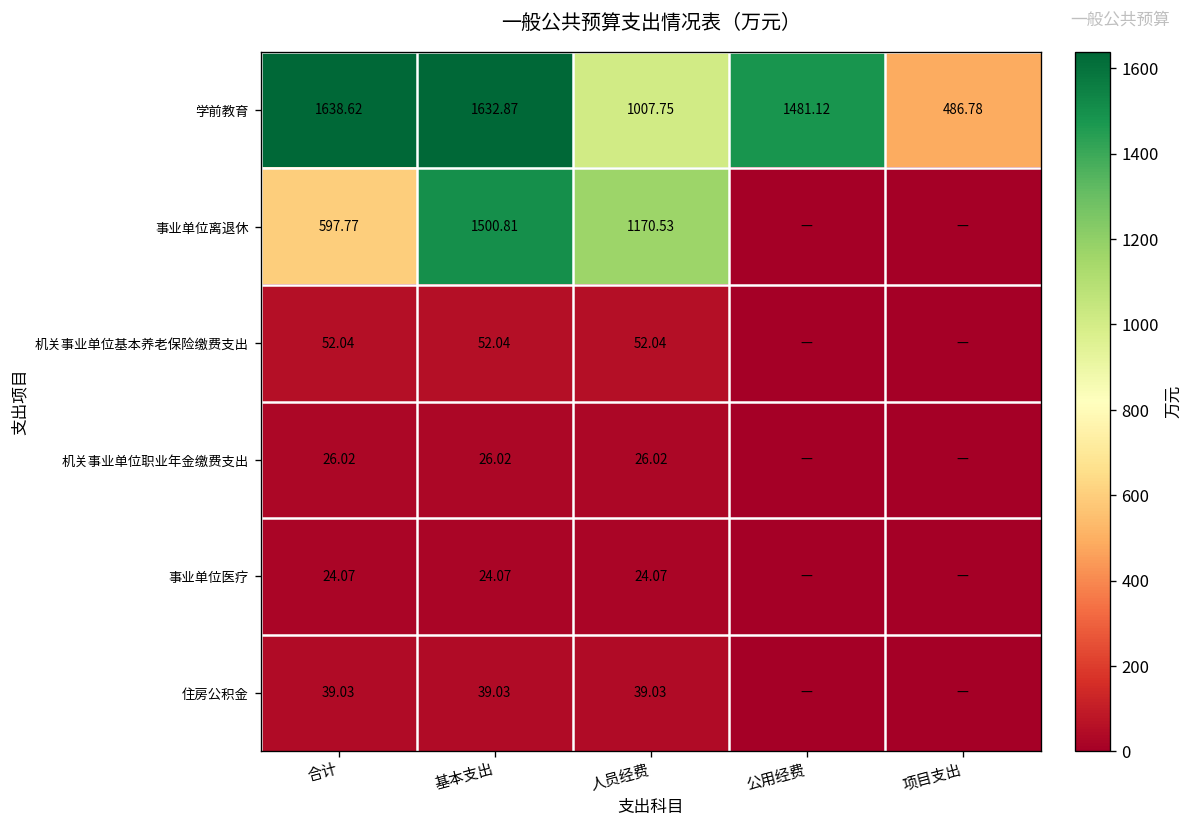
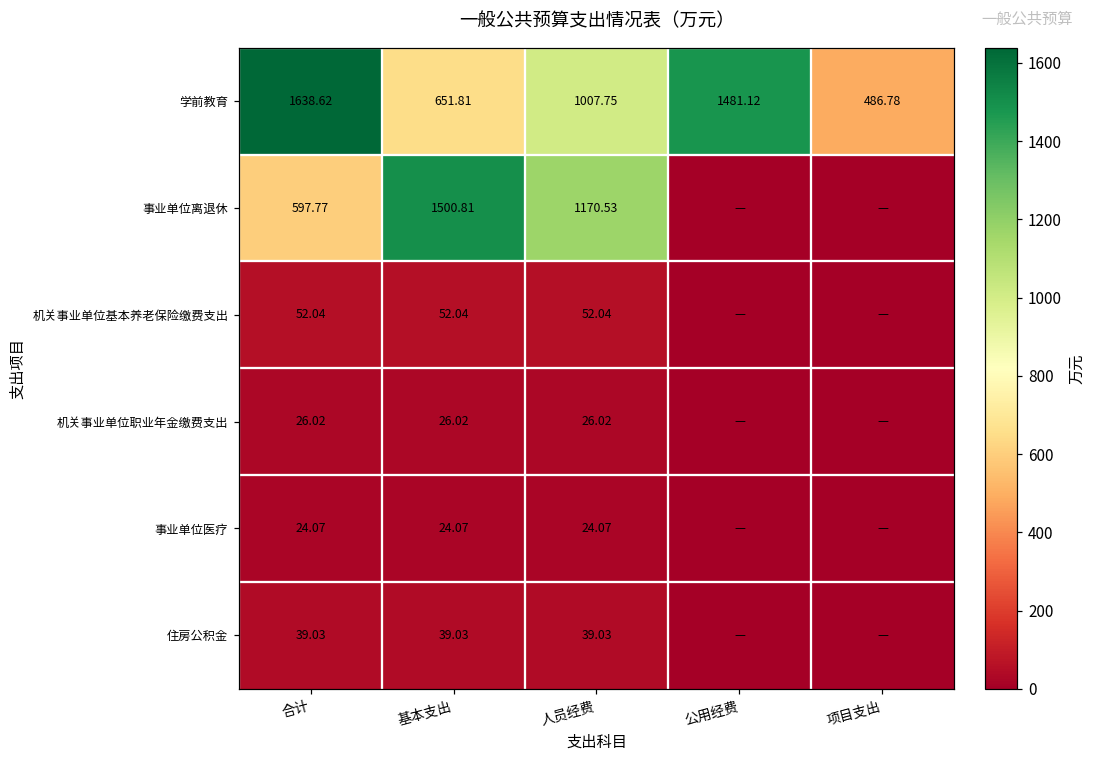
  {
    "学前教育": {
      "合计": 1638.62,
-     "基本支出": 1632.87,
+     "基本支出": 651.81,
      "人员经费": 1007.75,
      "公用经费": 1481.12,
      "项目支出": 486.78
    },
    "事业单位离退休": {
      "合计": 597.77,
      "基本支出": 1500.81,
      "人员经费": 1170.53
    },
    "机关事业单位基本养老保险缴费支出": {
      "合计": 52.04,
      "基本支出": 52.04,
      "人员经费": 52.04
    },
    "机关事业单位职业年金缴费支出": {
      "合计": 26.02,
      "基本支出": 26.02,
      "人员经费": 26.02
    },
    "事业单位医疗": {
      "合计": 24.07,
      "基本支出": 24.07,
      "人员经费": 24.07
    },
    "住房公积金": {
      "合计": 39.03,
      "基本支出": 39.03,
      "人员经费": 39.03
    }
  }
